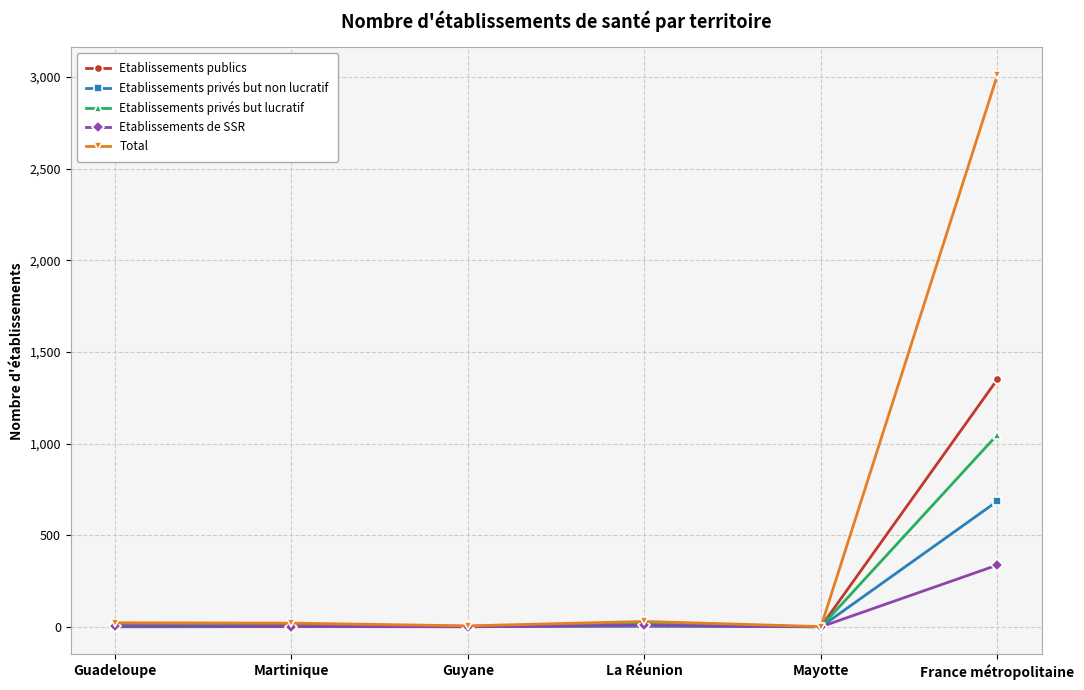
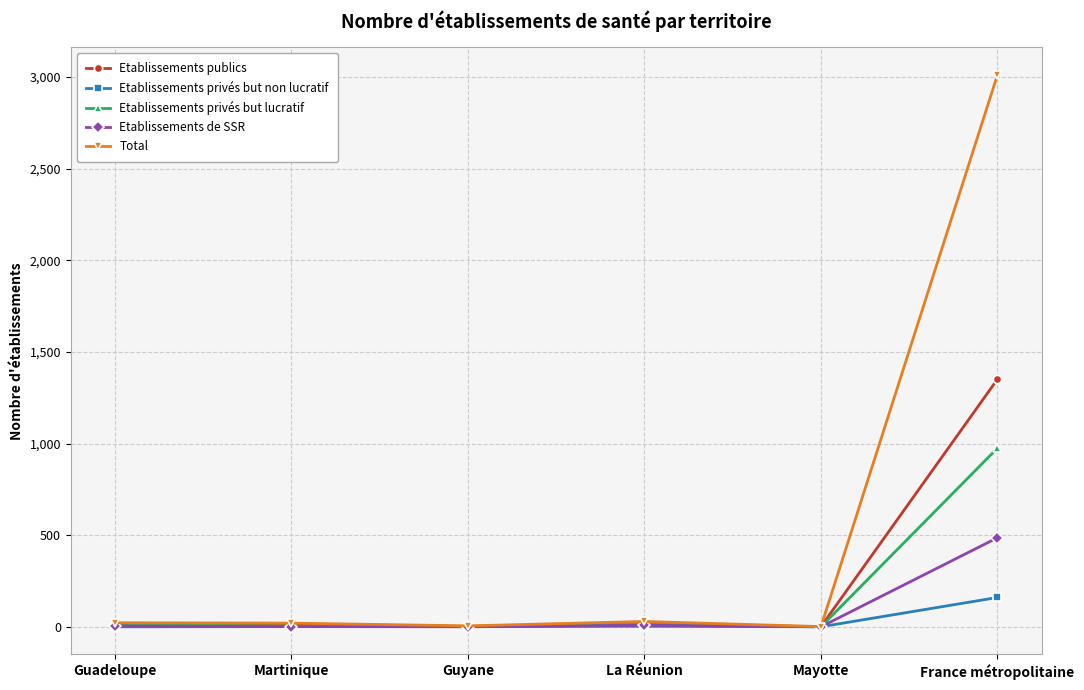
  {
    "Etablissements publics": {
      "France métropolitaine": "1,350"
    },
    "Etablissements privés but non lucratif": {
-     "France métropolitaine": "690"
+     "France métropolitaine": "160"
    },
    "Etablissements privés but lucratif": {
-     "France métropolitaine": "1,050"
+     "France métropolitaine": "980"
    },
    "Etablissements de SSR": {
-     "France métropolitaine": "340"
+     "France métropolitaine": "490"
    },
    "Total": {
      "France métropolitaine": "3,010"
    }
  }
